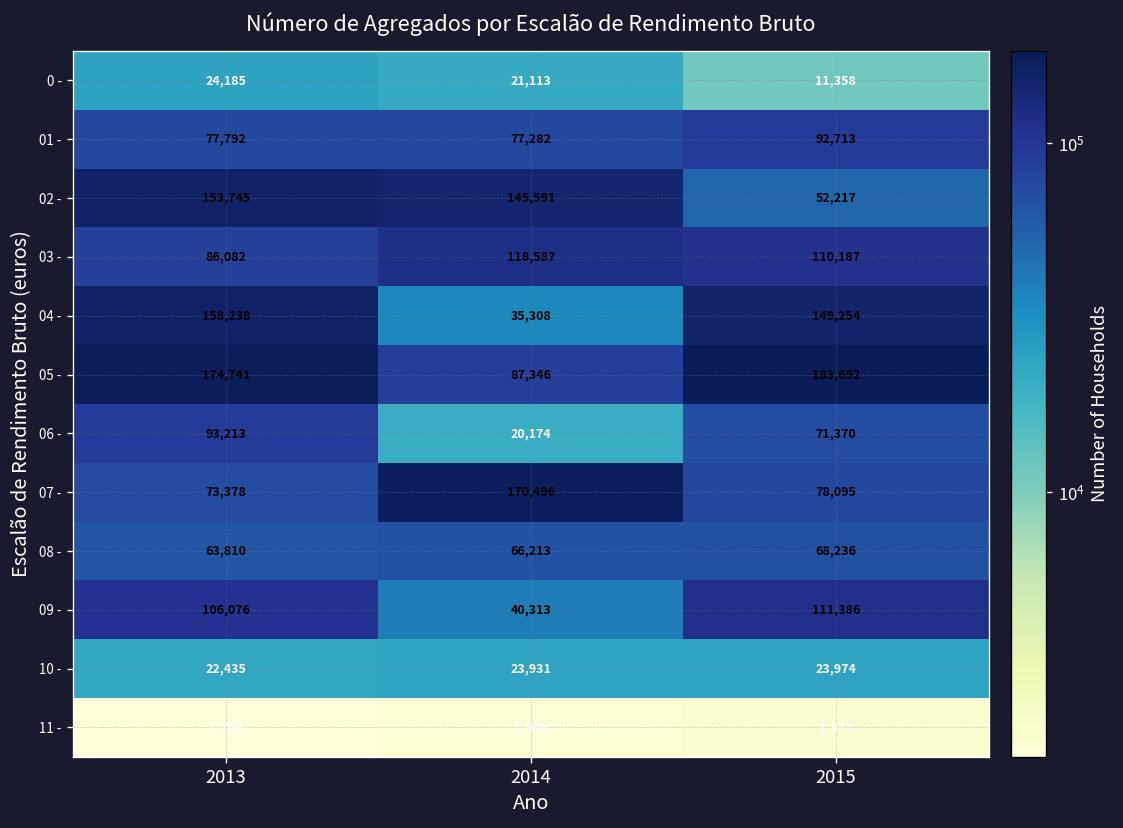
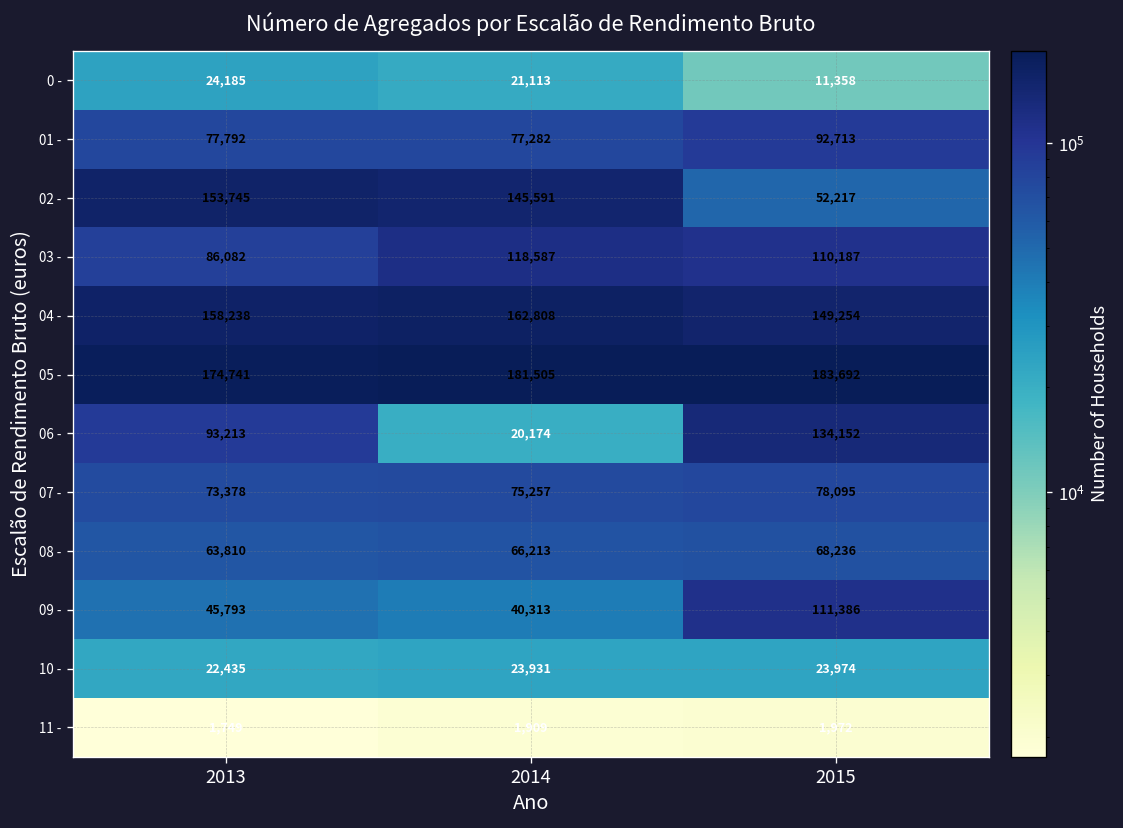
  {
    "0 -": {
      "2013": "24,185",
      "2014": "21,113",
      "2015": "11,358"
    },
    "01 -": {
      "2013": "77,792",
      "2014": "77,282",
      "2015": "92,713"
    },
    "02 -": {
      "2013": "153,745",
      "2014": "145,591",
      "2015": "52,217"
    },
    "03 -": {
      "2013": "86,082",
      "2014": "118,587",
      "2015": "110,187"
    },
    "04 -": {
      "2013": "158,238",
-     "2014": "35,308",
+     "2014": "162,808",
      "2015": "149,254"
    },
    "05 -": {
      "2013": "174,741",
-     "2014": "87,346",
+     "2014": "181,505",
      "2015": "183,692"
    },
    "06 -": {
      "2013": "93,213",
      "2014": "20,174",
-     "2015": "71,370"
+     "2015": "134,152"
    },
    "07 -": {
      "2013": "73,378",
-     "2014": "170,496",
+     "2014": "75,257",
      "2015": "78,095"
    },
    "08 -": {
      "2013": "63,810",
      "2014": "66,213",
      "2015": "68,236"
    },
    "09 -": {
-     "2013": "106,076",
+     "2013": "45,793",
      "2014": "40,313",
      "2015": "111,386"
    },
    "10 -": {
      "2013": "22,435",
      "2014": "23,931",
      "2015": "23,974"
    }
  }
